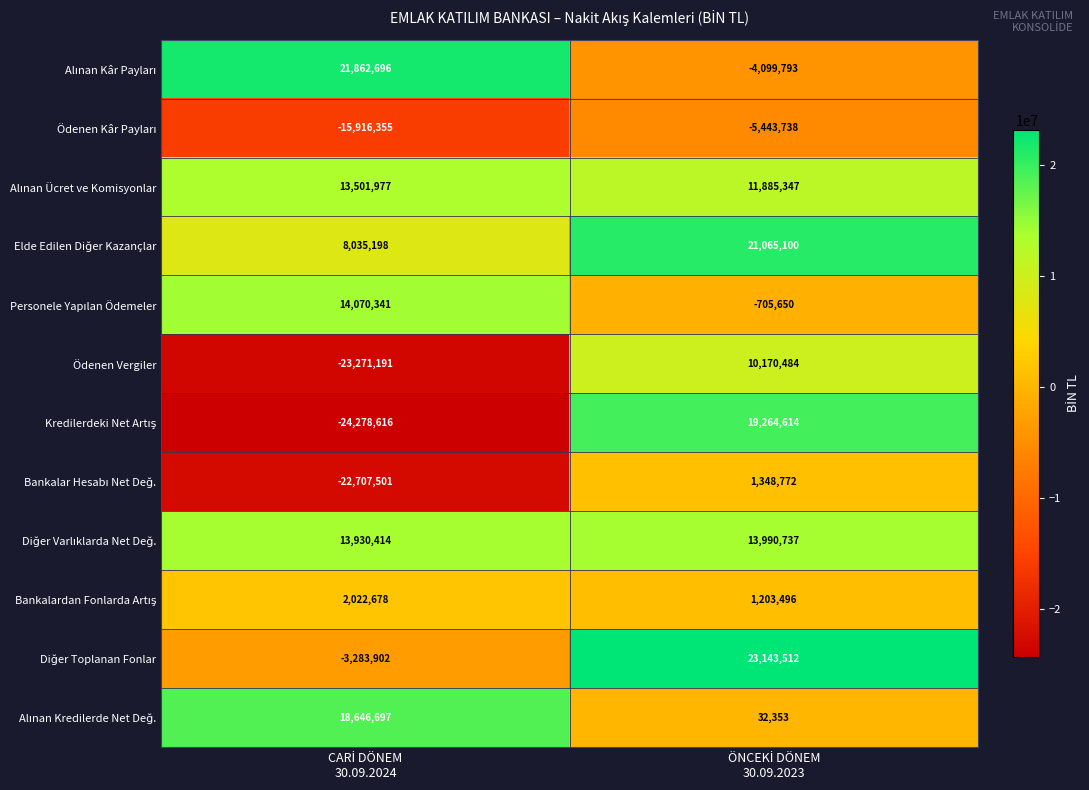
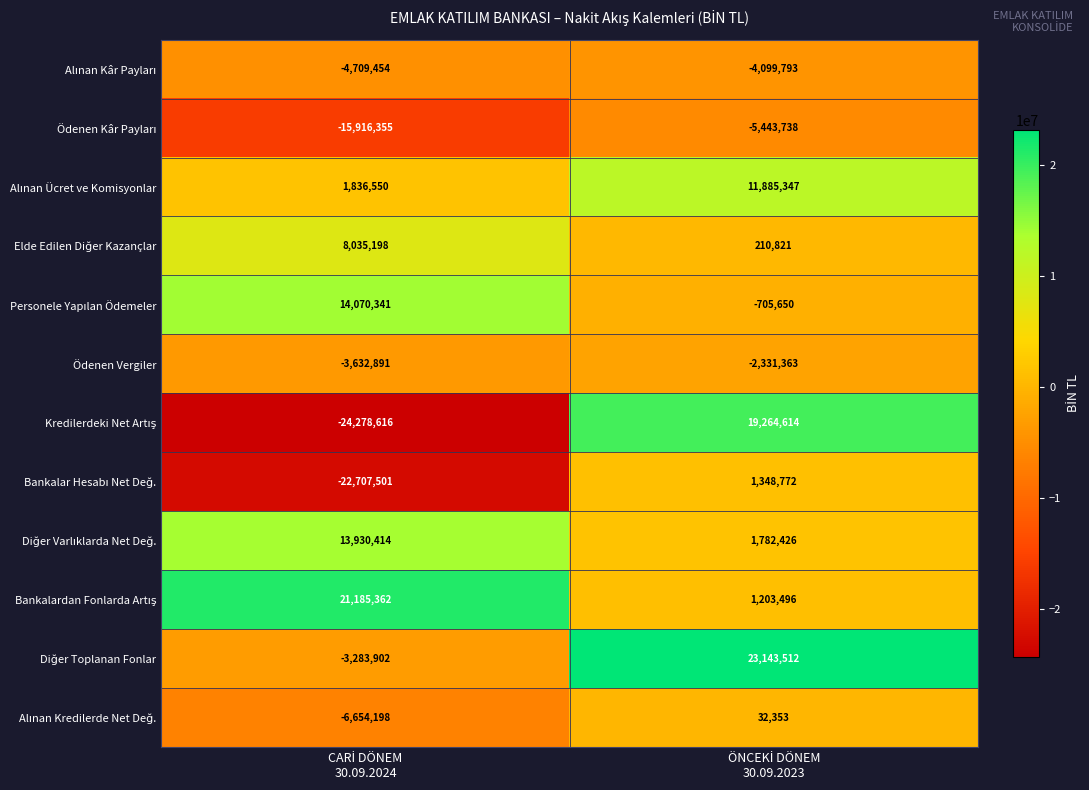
  {
    "Alınan Kâr Payları": {
-     "CARİ DÖNEM 30.09.2024": "21,862,696",
+     "CARİ DÖNEM 30.09.2024": "-4,709,454",
      "ÖNCEKİ DÖNEM 30.09.2023": "-4,099,793"
    },
    "Ödenen Kâr Payları": {
      "CARİ DÖNEM 30.09.2024": "-15,916,355",
      "ÖNCEKİ DÖNEM 30.09.2023": "-5,443,738"
    },
    "Alınan Ücret ve Komisyonlar": {
-     "CARİ DÖNEM 30.09.2024": "13,501,977",
+     "CARİ DÖNEM 30.09.2024": "1,836,550",
      "ÖNCEKİ DÖNEM 30.09.2023": "11,885,347"
    },
    "Elde Edilen Diğer Kazançlar": {
      "CARİ DÖNEM 30.09.2024": "8,035,198",
-     "ÖNCEKİ DÖNEM 30.09.2023": "21,065,100"
+     "ÖNCEKİ DÖNEM 30.09.2023": "210,821"
    },
    "Personele Yapılan Ödemeler": {
      "CARİ DÖNEM 30.09.2024": "14,070,341",
      "ÖNCEKİ DÖNEM 30.09.2023": "-705,650"
    },
    "Ödenen Vergiler": {
-     "CARİ DÖNEM 30.09.2024": "-23,271,191",
-     "ÖNCEKİ DÖNEM 30.09.2023": "10,170,484"
+     "CARİ DÖNEM 30.09.2024": "-3,632,891",
+     "ÖNCEKİ DÖNEM 30.09.2023": "-2,331,363"
    },
    "Kredilerdeki Net Artış": {
      "CARİ DÖNEM 30.09.2024": "-24,278,616",
      "ÖNCEKİ DÖNEM 30.09.2023": "19,264,614"
    },
    "Bankalar Hesabı Net Değ.": {
      "CARİ DÖNEM 30.09.2024": "-22,707,501",
      "ÖNCEKİ DÖNEM 30.09.2023": "1,348,772"
    },
    "Diğer Varlıklarda Net Değ.": {
      "CARİ DÖNEM 30.09.2024": "13,930,414",
-     "ÖNCEKİ DÖNEM 30.09.2023": "13,990,737"
+     "ÖNCEKİ DÖNEM 30.09.2023": "1,782,426"
    },
    "Bankalardan Fonlarda Artış": {
-     "CARİ DÖNEM 30.09.2024": "2,022,678",
+     "CARİ DÖNEM 30.09.2024": "21,185,362",
      "ÖNCEKİ DÖNEM 30.09.2023": "1,203,496"
    },
    "Diğer Toplanan Fonlar": {
      "CARİ DÖNEM 30.09.2024": "-3,283,902",
      "ÖNCEKİ DÖNEM 30.09.2023": "23,143,512"
    },
    "Alınan Kredilerde Net Değ.": {
-     "CARİ DÖNEM 30.09.2024": "18,646,697",
+     "CARİ DÖNEM 30.09.2024": "-6,654,198",
      "ÖNCEKİ DÖNEM 30.09.2023": "32,353"
    }
  }
